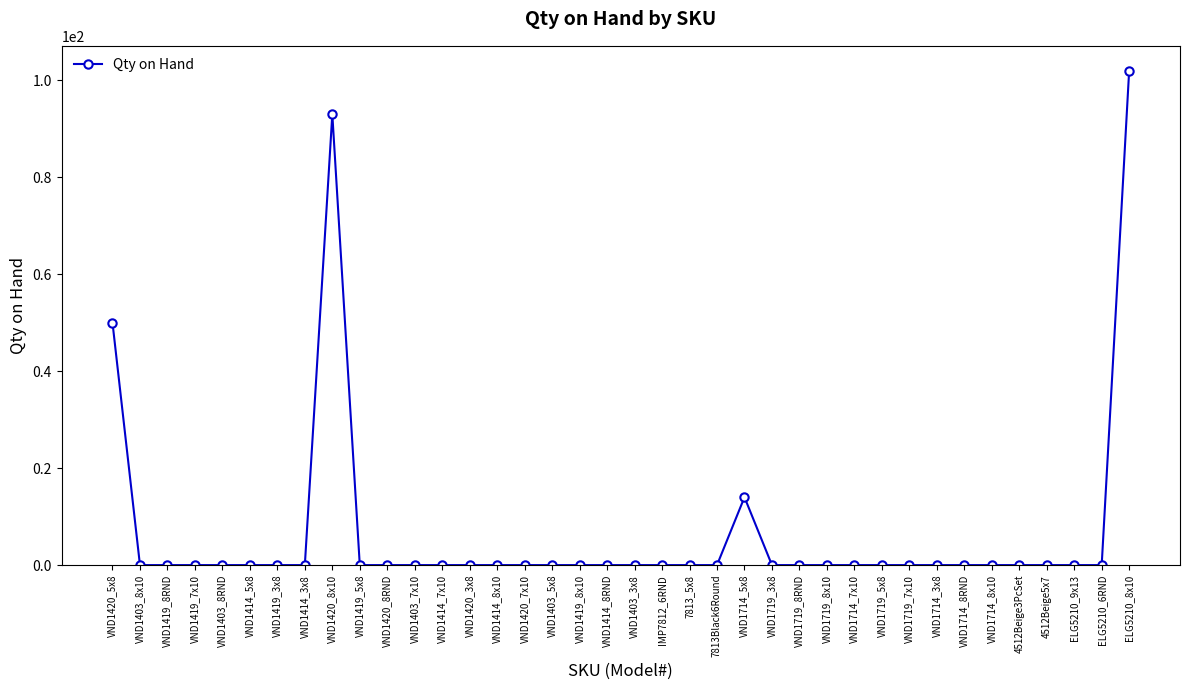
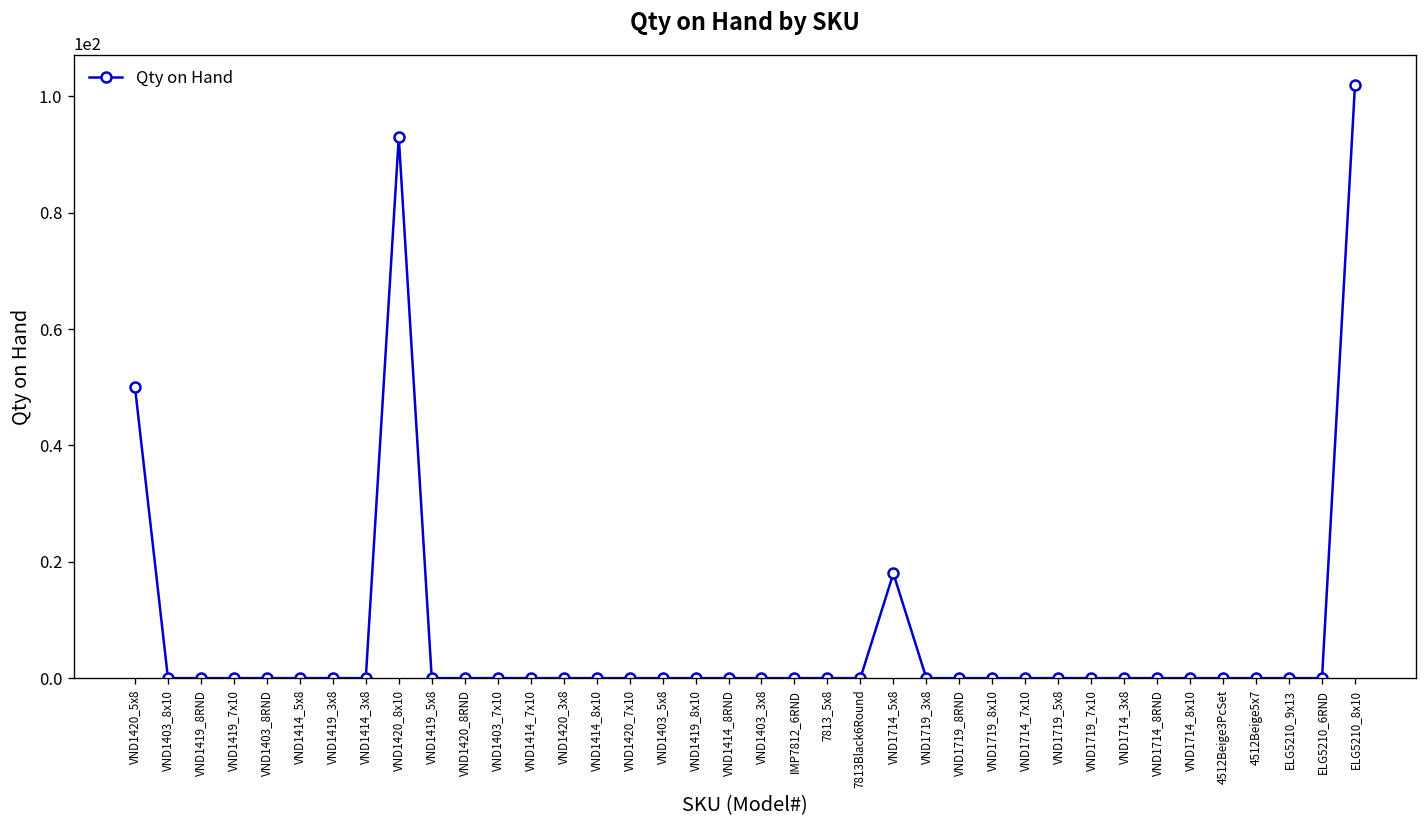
  {
    "VND1420_5x8": 50,
    "VND1403_8x10": 0,
    "VND1419_8RND": 0,
    "VND1419_7x10": 0,
    "VND1403_8RND": 0,
    "VND1414_5x8": 0,
    "VND1419_3x8": 0,
    "VND1414_3x8": 0,
    "VND1420_8x10": 93,
    "VND1419_5x8": 0,
    "VND1420_8RND": 0,
    "VND1403_7x10": 0,
    "VND1414_7x10": 0,
    "VND1420_3x8": 0,
    "VND1414_8x10": 0,
    "VND1420_7x10": 0,
    "VND1403_5x8": 0,
    "VND1419_8x10": 0,
    "VND1414_8RND": 0,
    "VND1403_3x8": 0,
    "IMP7812_6RND": 0,
    "7813_5x8": 0,
    "7813Black6Round": 0,
-   "VND1714_5x8": 14,
+   "VND1714_5x8": 18,
    "VND1719_3x8": 0,
    "VND1719_8RND": 0,
    "VND1719_8x10": 0,
    "VND1714_7x10": 0,
    "VND1719_5x8": 0,
    "VND1719_7x10": 0,
    "VND1714_3x8": 0,
    "VND1714_8RND": 0,
    "VND1714_8x10": 0,
    "4512Beige3PcSet": 0,
    "4512Beige5x7": 0,
    "ELG5210_9x13": 0,
    "ELG5210_6RND": 0,
    "ELG5210_8x10": 102
  }
